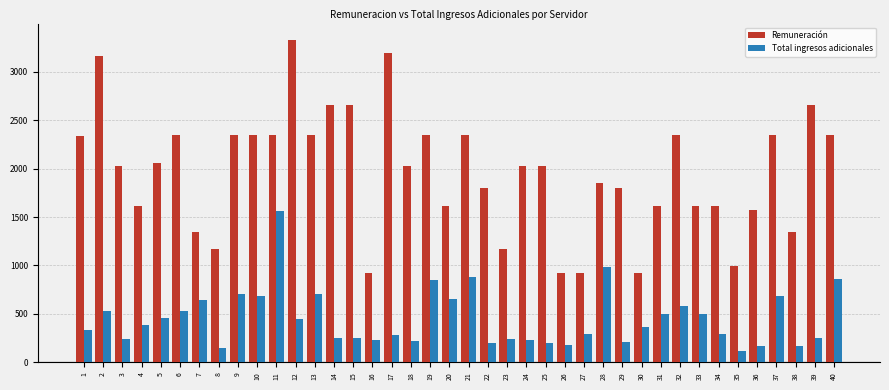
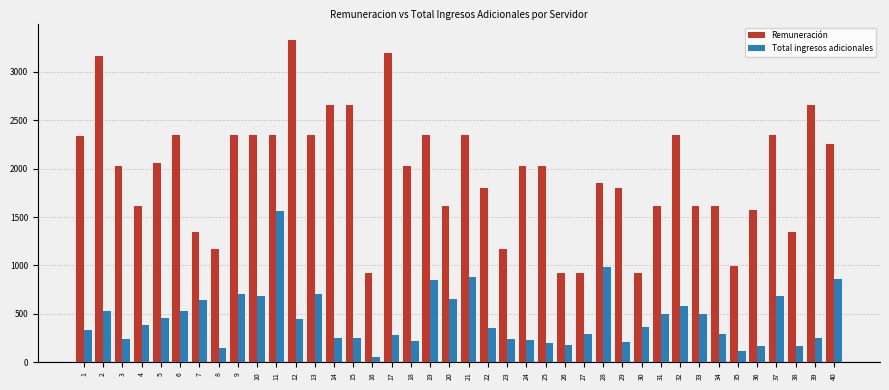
  {
    "Remuneración": {
      "1": 2300,
      "2": 3200,
      "3": 2000,
      "4": 1600,
      "5": 2100,
      "6": 2300,
      "7": 1400,
      "8": 1200,
      "9": 2300,
      "10": 2300,
      "11": 2300,
      "12": 3300,
      "13": 2300,
      "14": 2700,
      "15": 2700,
      "16": 900,
      "17": 3200,
      "18": 2000,
      "19": 2300,
      "20": 1600,
      "21": 2300,
      "22": 1800,
      "23": 1200,
      "24": 2000,
      "25": 2000,
      "26": 900,
      "27": 900,
      "28": 1900,
      "29": 1800,
      "30": 900,
      "31": 1600,
      "32": 2300,
      "33": 1600,
      "34": 1600,
      "35": 1000,
      "36": 1600,
      "37": 2300,
      "38": 1400,
      "39": 2700,
-     "40": 2350
+     "40": 2260
    },
    "Total ingresos adicionales": {
      "1": 300,
      "2": 500,
      "3": 200,
      "4": 400,
      "5": 500,
      "6": 500,
      "7": 600,
      "8": 100,
      "9": 700,
      "10": 700,
      "11": 1600,
      "12": 400,
      "13": 700,
      "14": 300,
      "15": 300,
-     "16": 200,
+     "16": 100,
      "17": 300,
      "18": 200,
      "19": 900,
      "20": 700,
      "21": 900,
-     "22": 200,
+     "22": 400,
      "23": 200,
      "24": 200,
      "25": 200,
      "26": 200,
      "27": 300,
      "28": 1000,
      "29": 200,
      "30": 400,
      "31": 500,
      "32": 600,
      "33": 500,
      "34": 300,
      "35": 100,
      "36": 200,
      "37": 700,
      "38": 200,
      "39": 300,
      "40": 900
    }
  }
